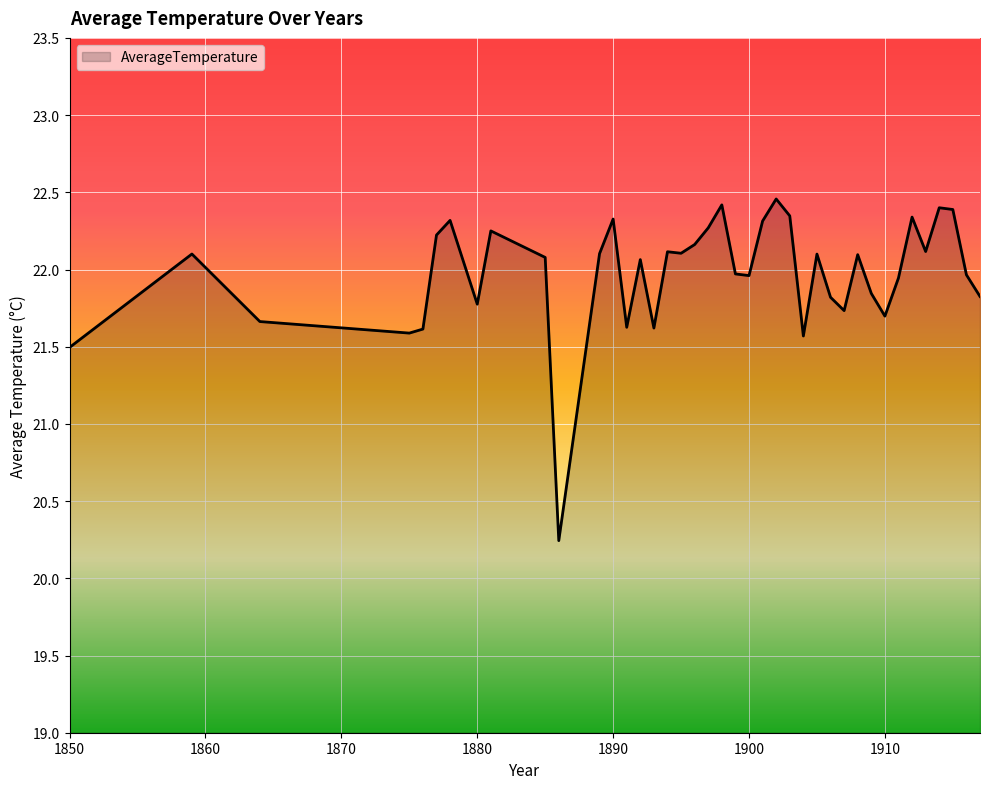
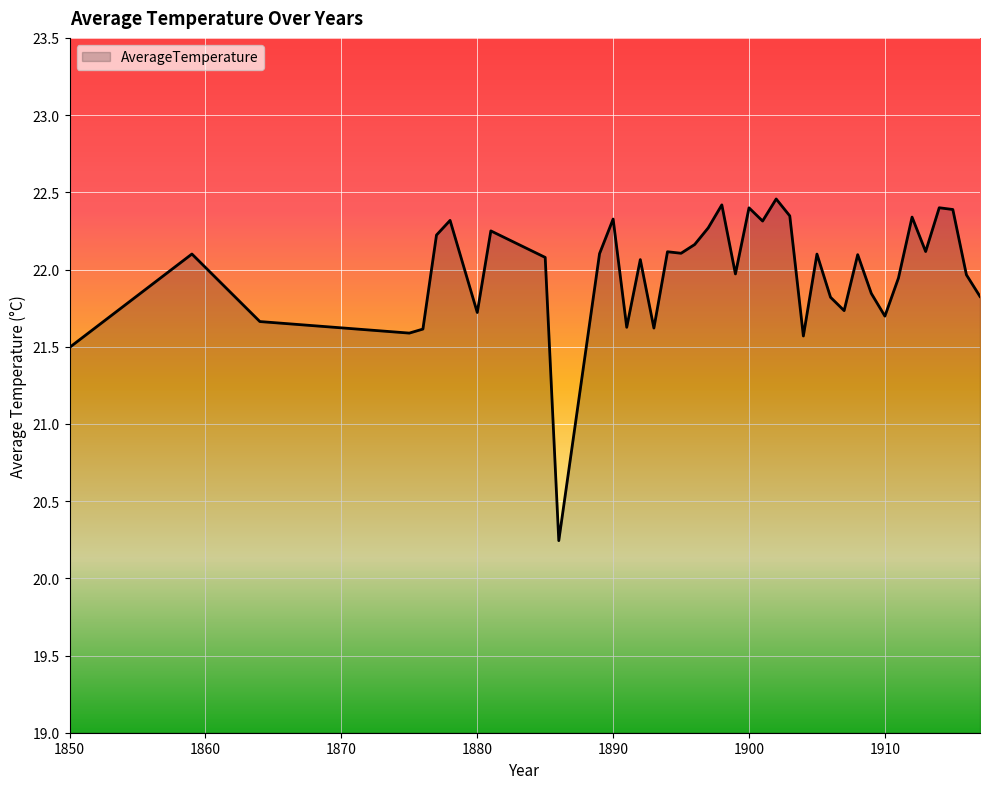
  {
    "1850": 21.50,
-   "1880": 21.78,
+   "1880": 21.72,
    "1890": 22.33,
-   "1900": 21.96,
+   "1900": 22.40,
    "1910": 21.70
  }
